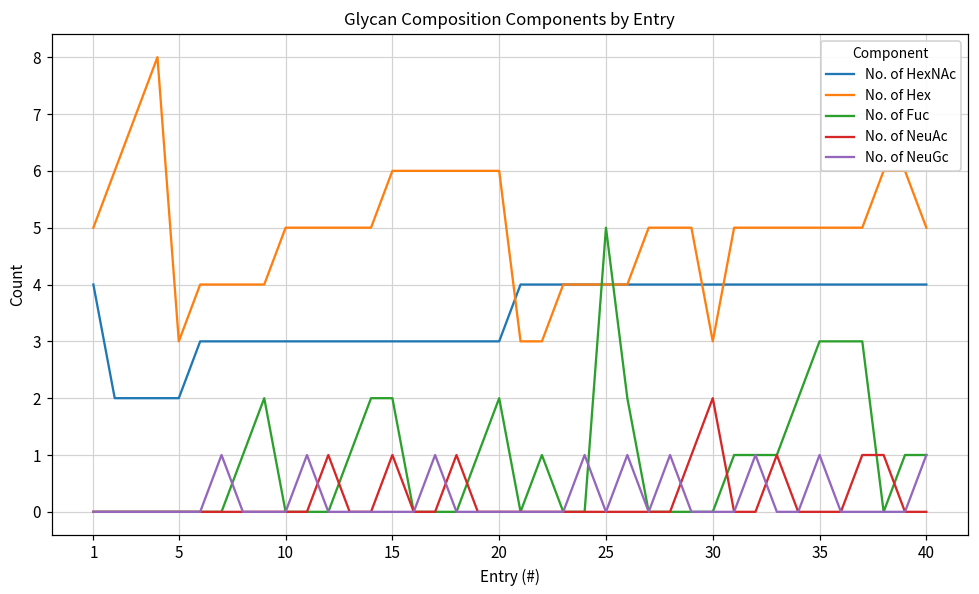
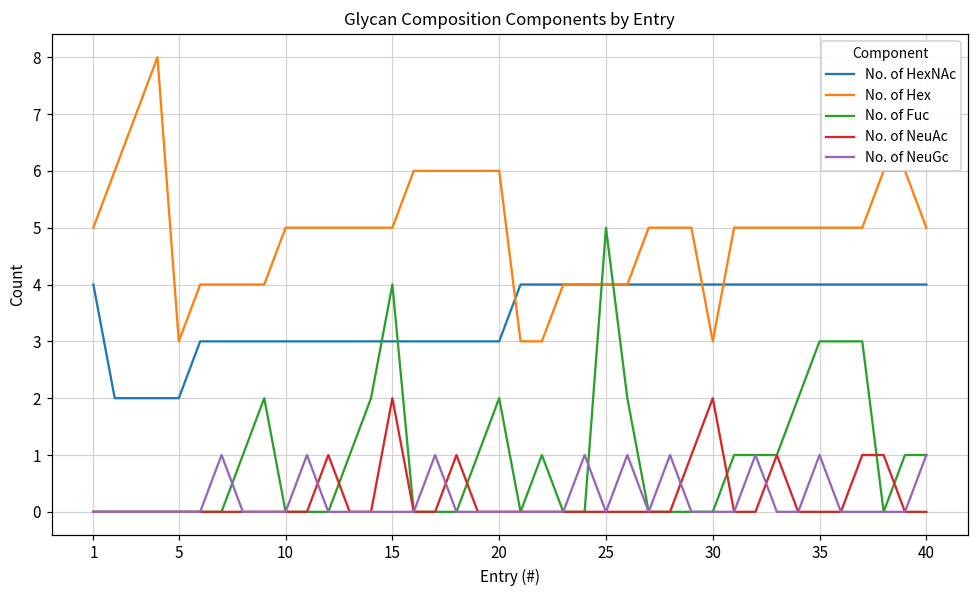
  {
    "No. of HexNAc": {
      "1": 4,
      "5": 2,
      "10": 3,
      "15": 3,
      "20": 3,
      "30": 4,
      "35": 4,
      "40": 4
    },
    "No. of Hex": {
      "1": 5,
      "5": 3,
      "10": 5,
-     "15": 6,
+     "15": 5,
      "20": 6,
      "30": 3,
      "35": 5,
      "40": 5
    },
    "No. of Fuc": {
-     "15": 2,
+     "15": 4,
      "20": 2,
      "25": 5,
      "35": 3
    },
    "No. of NeuAc": {
-     "15": 1,
+     "15": 2,
      "30": 2,
      "35": 0,
      "40": 0
    },
    "No. of NeuGc": {
      "15": 0,
      "35": 1
    }
  }
